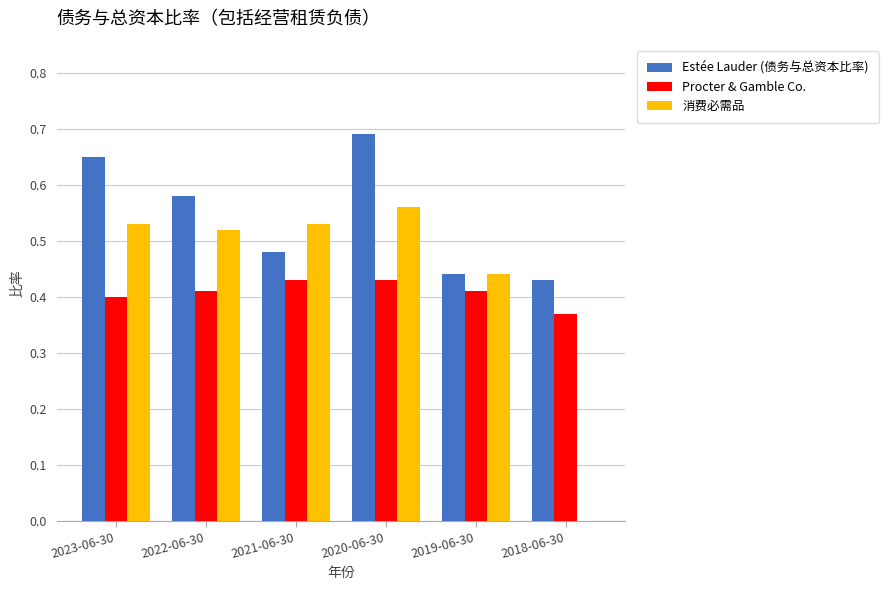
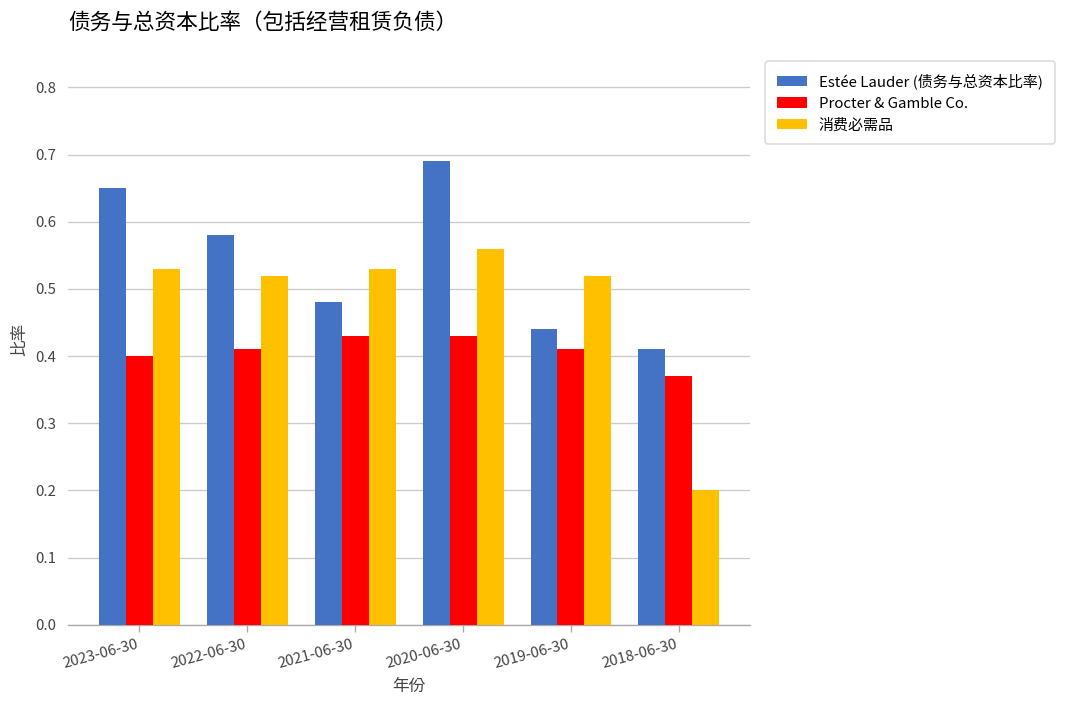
  {
    "Estée Lauder (债务与总资本比率)": {
      "2023-06-30": 0.65,
      "2022-06-30": 0.58,
      "2021-06-30": 0.48,
      "2020-06-30": 0.69,
      "2019-06-30": 0.44,
-     "2018-06-30": 0.43
+     "2018-06-30": 0.41
    },
    "Procter & Gamble Co.": {
      "2023-06-30": 0.40,
      "2022-06-30": 0.41,
      "2021-06-30": 0.43,
      "2020-06-30": 0.43,
      "2019-06-30": 0.41,
      "2018-06-30": 0.37
    },
    "消费必需品": {
      "2023-06-30": 0.53,
      "2022-06-30": 0.52,
      "2021-06-30": 0.53,
      "2020-06-30": 0.56,
-     "2019-06-30": 0.44,
-     "2018-06-30": 0.0
+     "2019-06-30": 0.52,
+     "2018-06-30": 0.2
    }
  }
